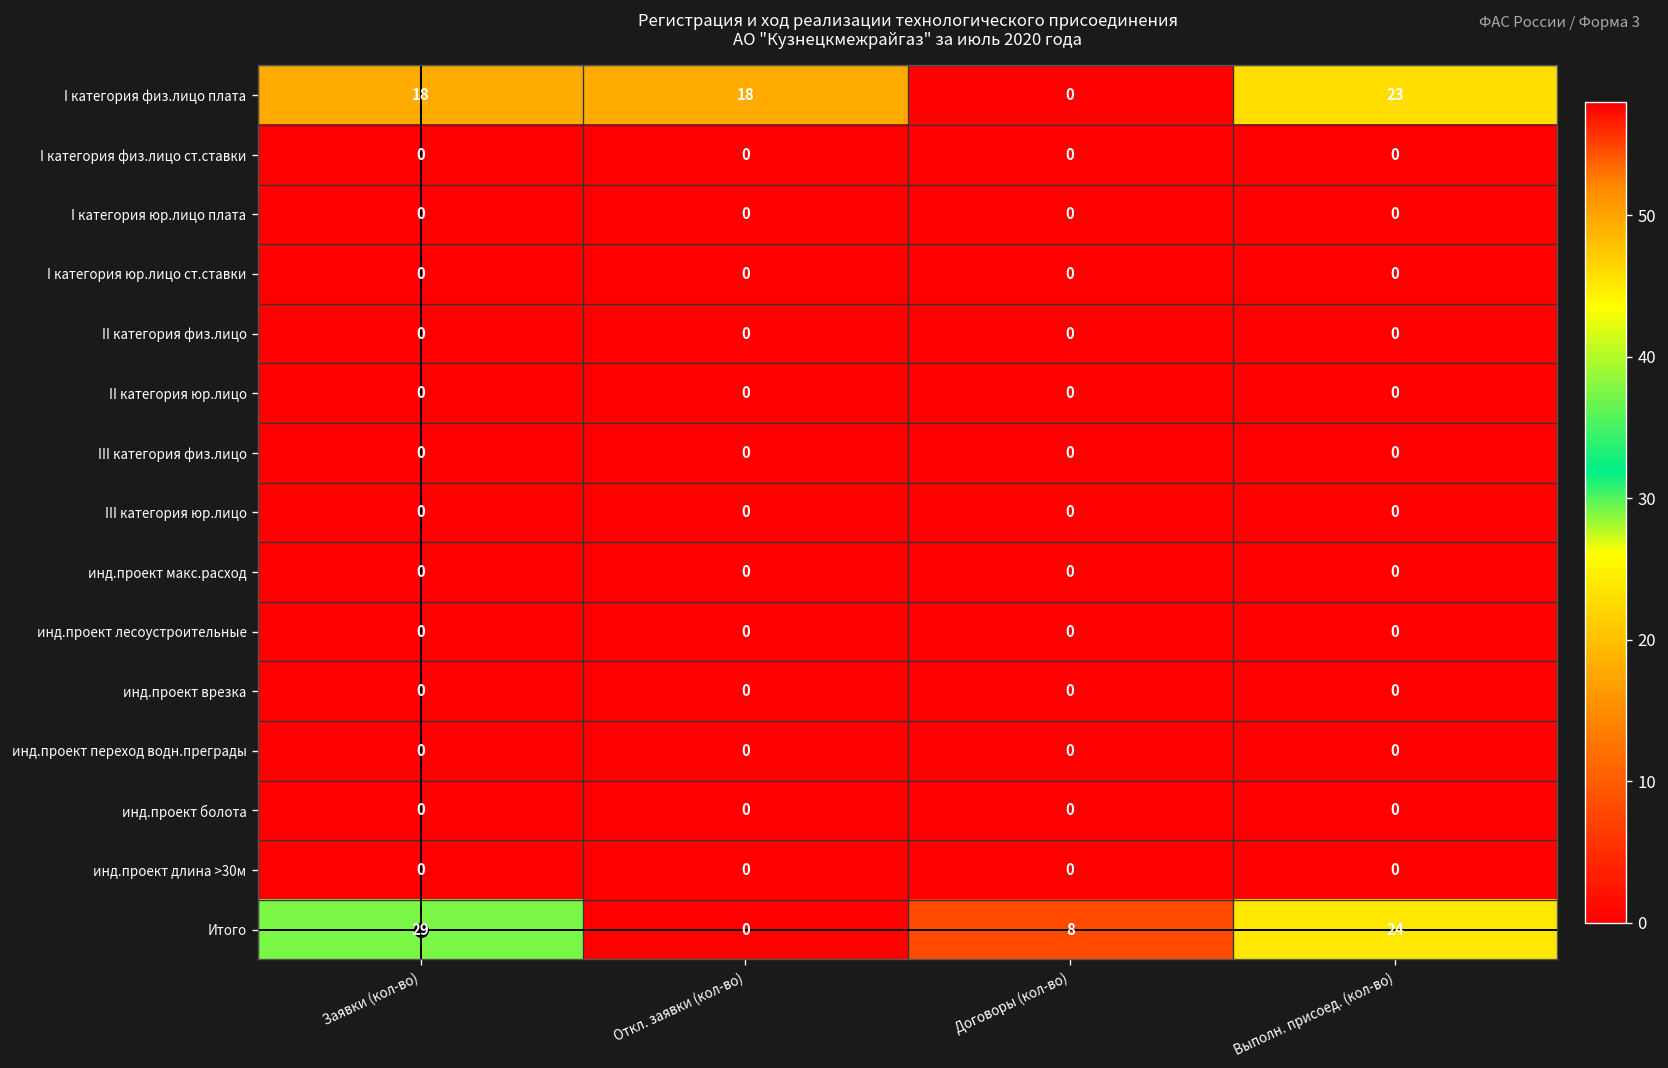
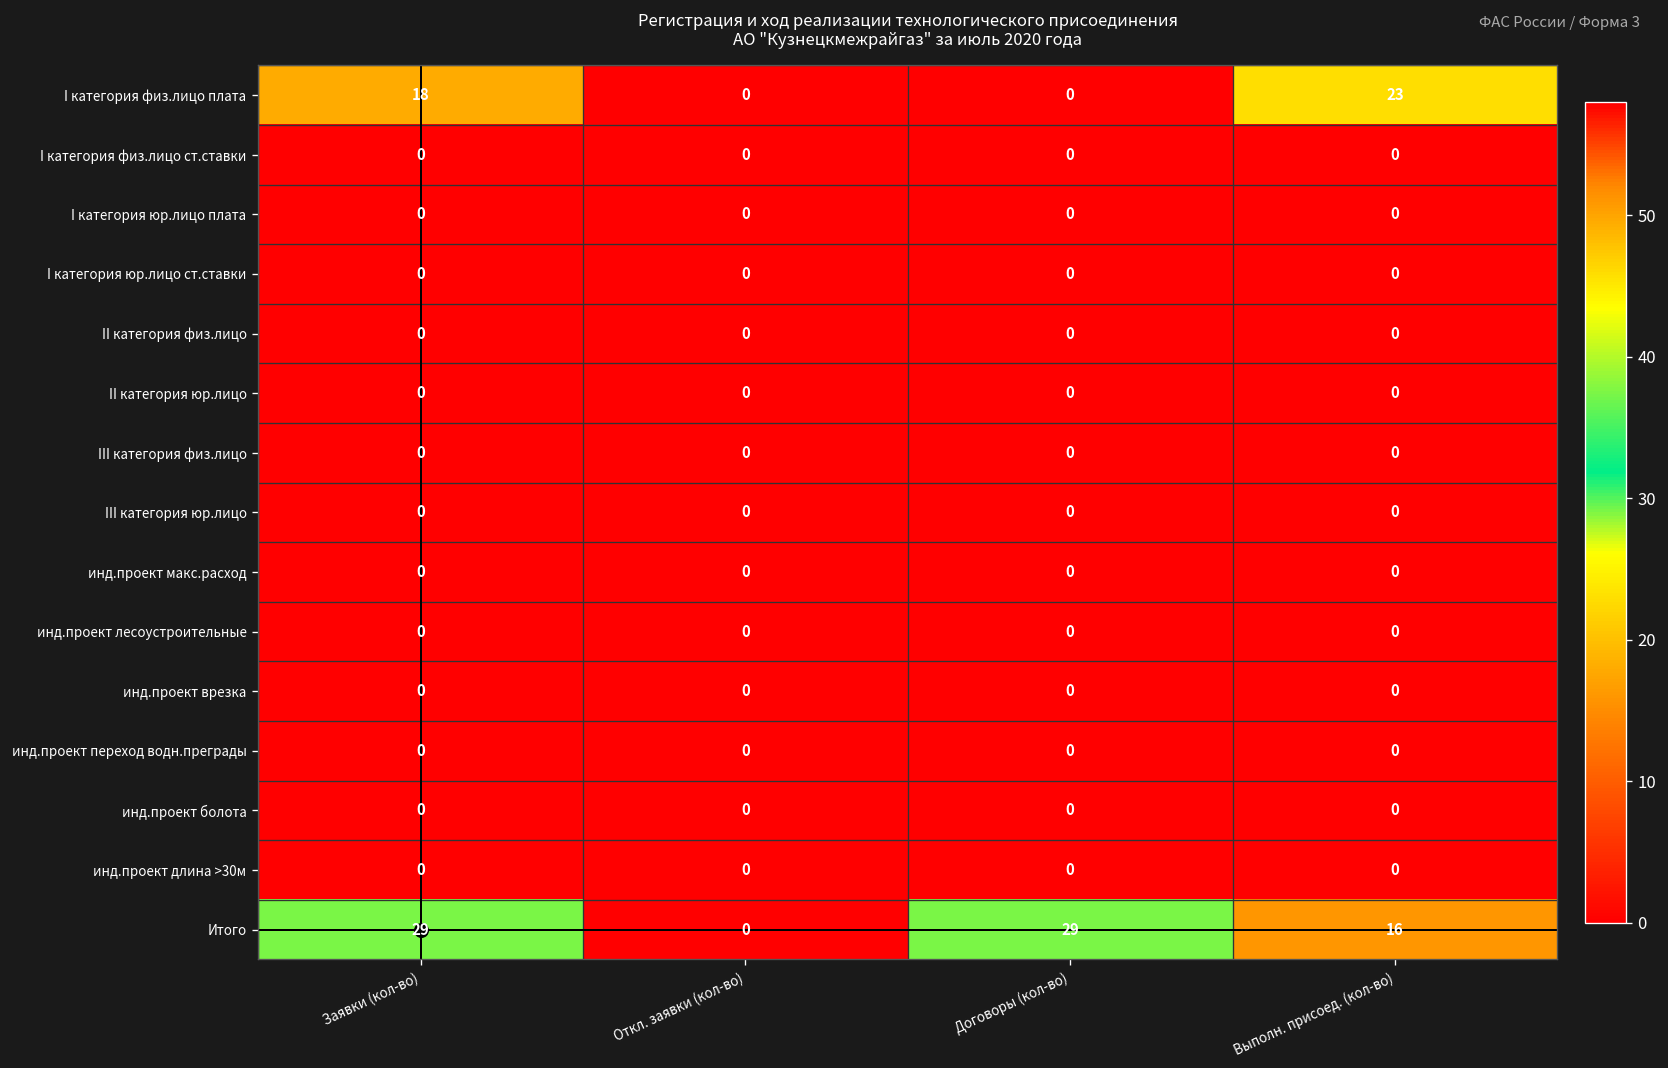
  {
    "I категория физ.лицо плата": {
      "Заявки (кол-во)": 18,
-     "Откл. заявки (кол-во)": 18,
+     "Откл. заявки (кол-во)": 0,
      "Договоры (кол-во)": 0,
      "Выполн. присоед. (кол-во)": 23
    },
    "I категория физ.лицо ст.ставки": {
      "Заявки (кол-во)": 0,
      "Откл. заявки (кол-во)": 0,
      "Договоры (кол-во)": 0,
      "Выполн. присоед. (кол-во)": 0
    },
    "I категория юр.лицо плата": {
      "Заявки (кол-во)": 0,
      "Откл. заявки (кол-во)": 0,
      "Договоры (кол-во)": 0,
      "Выполн. присоед. (кол-во)": 0
    },
    "I категория юр.лицо ст.ставки": {
      "Заявки (кол-во)": 0,
      "Откл. заявки (кол-во)": 0,
      "Договоры (кол-во)": 0,
      "Выполн. присоед. (кол-во)": 0
    },
    "II категория физ.лицо": {
      "Заявки (кол-во)": 0,
      "Откл. заявки (кол-во)": 0,
      "Договоры (кол-во)": 0,
      "Выполн. присоед. (кол-во)": 0
    },
    "II категория юр.лицо": {
      "Заявки (кол-во)": 0,
      "Откл. заявки (кол-во)": 0,
      "Договоры (кол-во)": 0,
      "Выполн. присоед. (кол-во)": 0
    },
    "III категория физ.лицо": {
      "Заявки (кол-во)": 0,
      "Откл. заявки (кол-во)": 0,
      "Договоры (кол-во)": 0,
      "Выполн. присоед. (кол-во)": 0
    },
    "III категория юр.лицо": {
      "Заявки (кол-во)": 0,
      "Откл. заявки (кол-во)": 0,
      "Договоры (кол-во)": 0,
      "Выполн. присоед. (кол-во)": 0
    },
    "инд.проект макс.расход": {
      "Заявки (кол-во)": 0,
      "Откл. заявки (кол-во)": 0,
      "Договоры (кол-во)": 0,
      "Выполн. присоед. (кол-во)": 0
    },
    "инд.проект лесоустроительные": {
      "Заявки (кол-во)": 0,
      "Откл. заявки (кол-во)": 0,
      "Договоры (кол-во)": 0,
      "Выполн. присоед. (кол-во)": 0
    },
    "инд.проект врезка": {
      "Заявки (кол-во)": 0,
      "Откл. заявки (кол-во)": 0,
      "Договоры (кол-во)": 0,
      "Выполн. присоед. (кол-во)": 0
    },
    "инд.проект переход водн.преграды": {
      "Заявки (кол-во)": 0,
      "Откл. заявки (кол-во)": 0,
      "Договоры (кол-во)": 0,
      "Выполн. присоед. (кол-во)": 0
    },
    "инд.проект болота": {
      "Заявки (кол-во)": 0,
      "Откл. заявки (кол-во)": 0,
      "Договоры (кол-во)": 0,
      "Выполн. присоед. (кол-во)": 0
    },
    "инд.проект длина >30м": {
      "Заявки (кол-во)": 0,
      "Откл. заявки (кол-во)": 0,
      "Договоры (кол-во)": 0,
      "Выполн. присоед. (кол-во)": 0
    },
    "Итого": {
      "Откл. заявки (кол-во)": 0,
-     "Договоры (кол-во)": 8,
-     "Выполн. присоед. (кол-во)": 24
+     "Договоры (кол-во)": 29,
+     "Выполн. присоед. (кол-во)": 16
    }
  }
